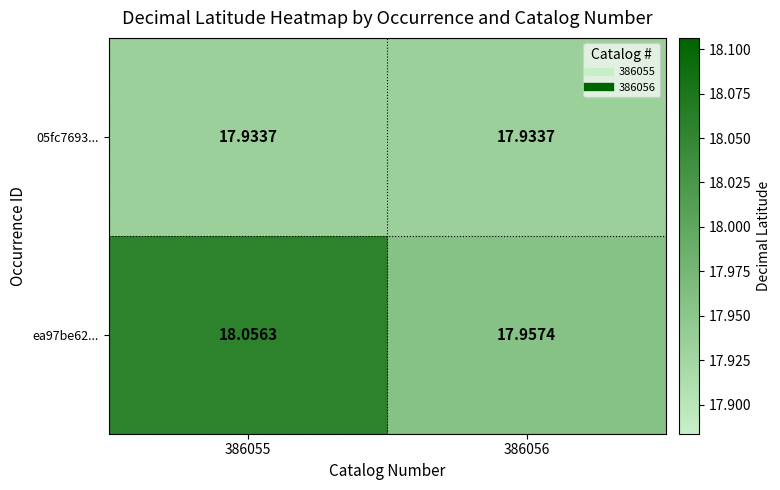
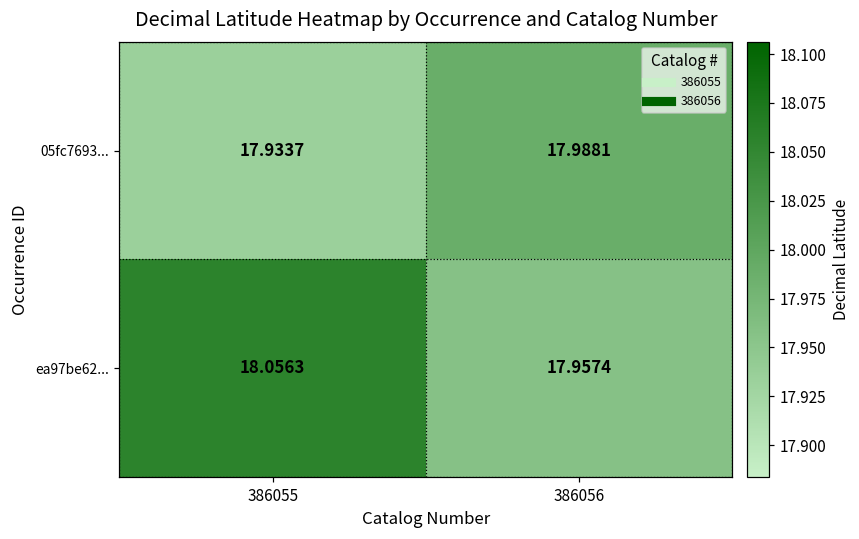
  {
    "05fc7693...": {
      "386055": 17.9337,
-     "386056": 17.9337
+     "386056": 17.9881
    },
    "ea97be62...": {
      "386055": 18.0563,
      "386056": 17.9574
    }
  }
